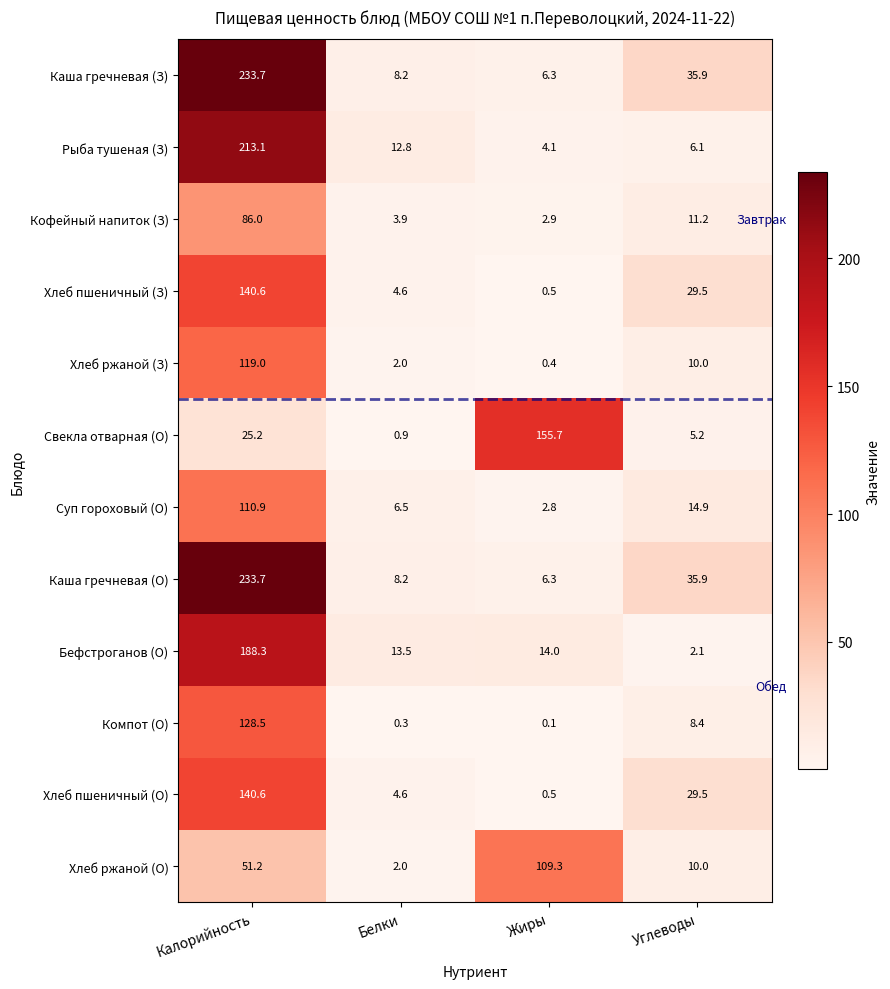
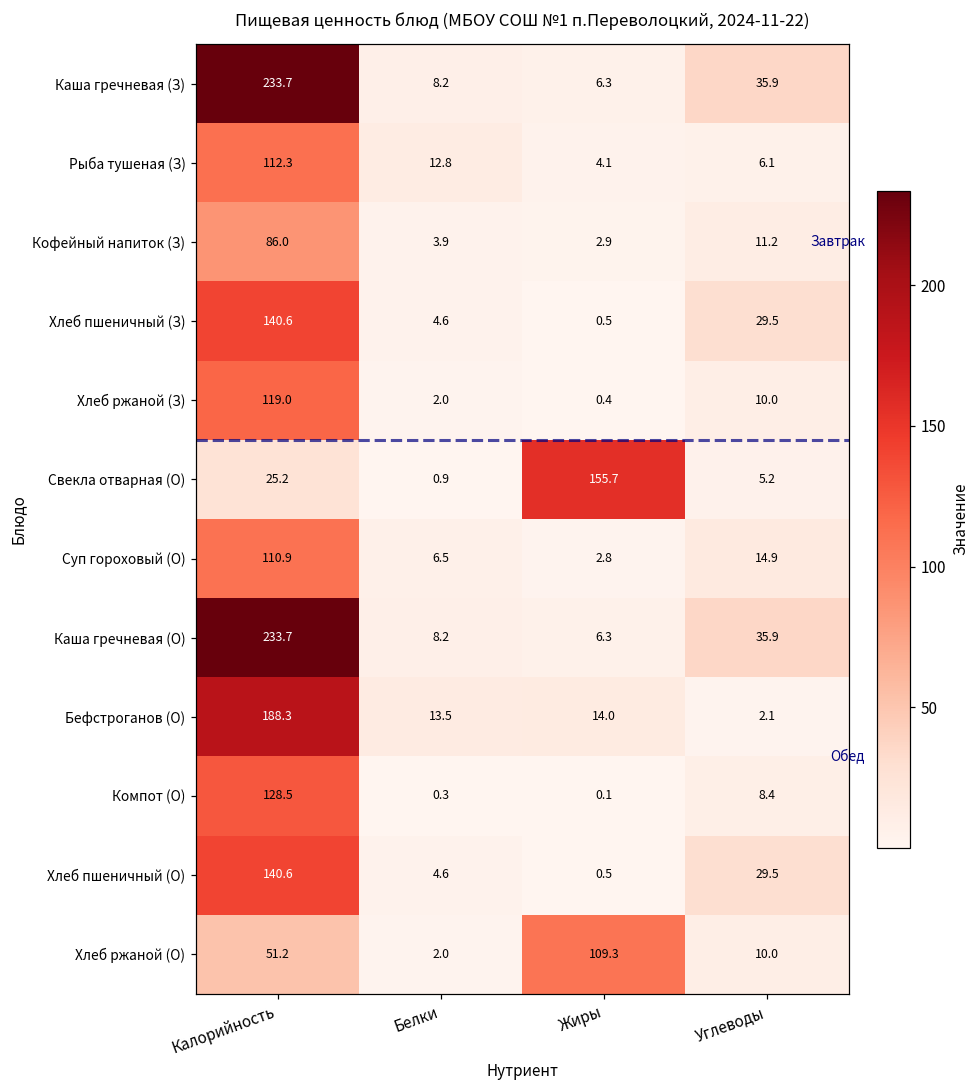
  {
    "Каша гречневая (З)": {
      "Калорийность": 233.7,
      "Белки": 8.2,
      "Жиры": 6.3,
      "Углеводы": 35.9
    },
    "Рыба тушеная (З)": {
-     "Калорийность": 213.1,
+     "Калорийность": 112.3,
      "Белки": 12.8,
      "Жиры": 4.1,
      "Углеводы": 6.1
    },
    "Кофейный напиток (З)": {
      "Калорийность": 86.0,
      "Белки": 3.9,
      "Жиры": 2.9
    },
    "Хлеб пшеничный (З)": {
      "Калорийность": 140.6,
      "Белки": 4.6,
      "Жиры": 0.5,
      "Углеводы": 29.5
    },
    "Хлеб ржаной (З)": {
      "Калорийность": 119.0,
      "Белки": 2.0,
      "Жиры": 0.4,
      "Углеводы": 10.0
    },
    "Свекла отварная (О)": {
      "Калорийность": 25.2,
      "Белки": 0.9,
      "Жиры": 155.7,
      "Углеводы": 5.2
    },
    "Суп гороховый (О)": {
      "Калорийность": 110.9,
      "Белки": 6.5,
      "Жиры": 2.8,
      "Углеводы": 14.9
    },
    "Каша гречневая (О)": {
      "Калорийность": 233.7,
      "Белки": 8.2,
      "Жиры": 6.3,
      "Углеводы": 35.9
    },
    "Бефстроганов (О)": {
      "Калорийность": 188.3,
      "Белки": 13.5,
      "Жиры": 14.0
    },
    "Компот (О)": {
      "Калорийность": 128.5,
      "Белки": 0.3,
      "Жиры": 0.1
    },
    "Хлеб пшеничный (О)": {
      "Калорийность": 140.6,
      "Белки": 4.6,
      "Жиры": 0.5,
      "Углеводы": 29.5
    },
    "Хлеб ржаной (О)": {
      "Калорийность": 51.2,
      "Белки": 2.0,
      "Жиры": 109.3,
      "Углеводы": 10.0
    }
  }
